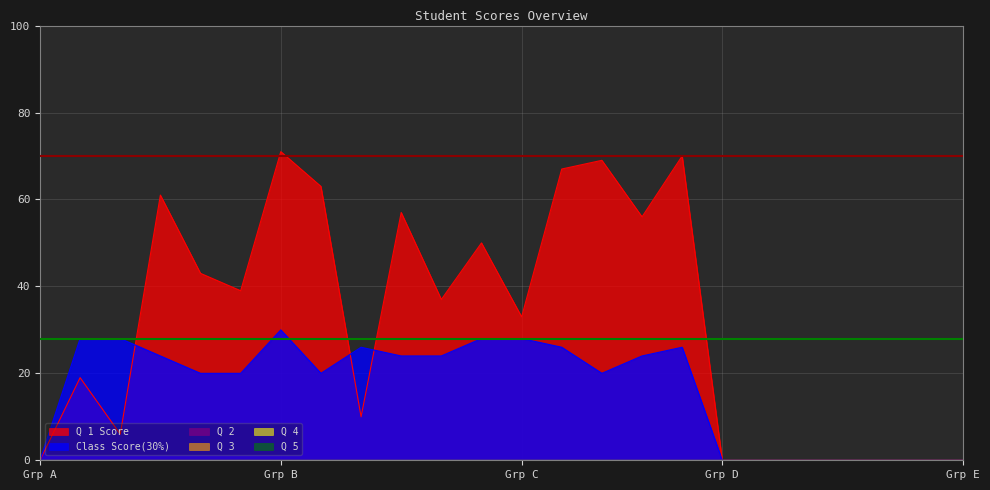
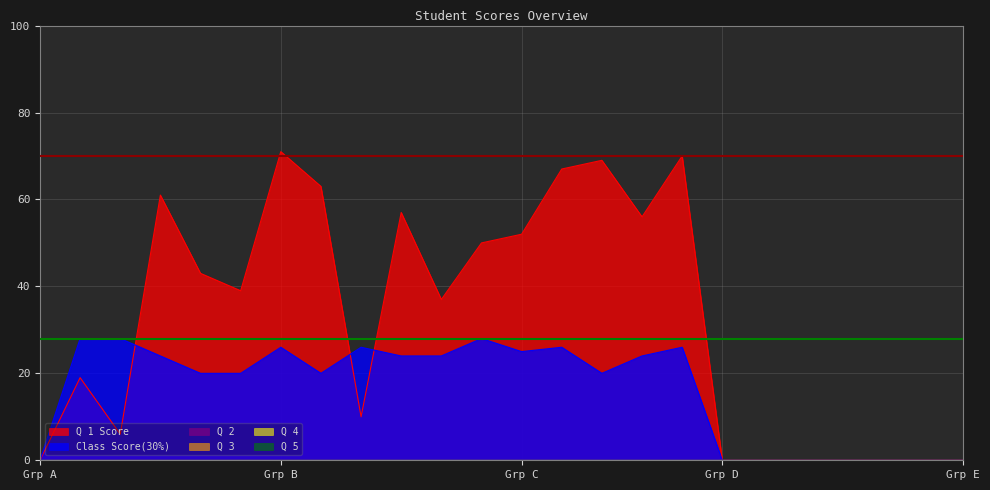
  {
    "Q 1 Score": {
      "Grp B": 71,
-     "Grp C": 33
+     "Grp C": 52
    },
    "Class Score(30%)": {
-     "Grp B": 30,
-     "Grp C": 28
+     "Grp B": 26,
+     "Grp C": 25
    },
    "Q 5": {
      "Grp B": 0,
      "Grp C": 0
    }
  }
